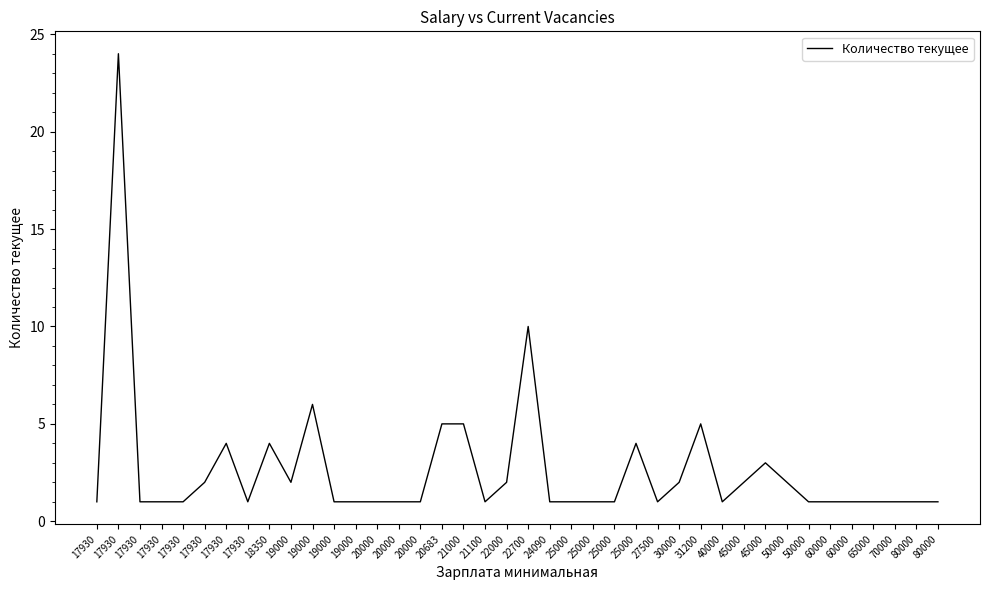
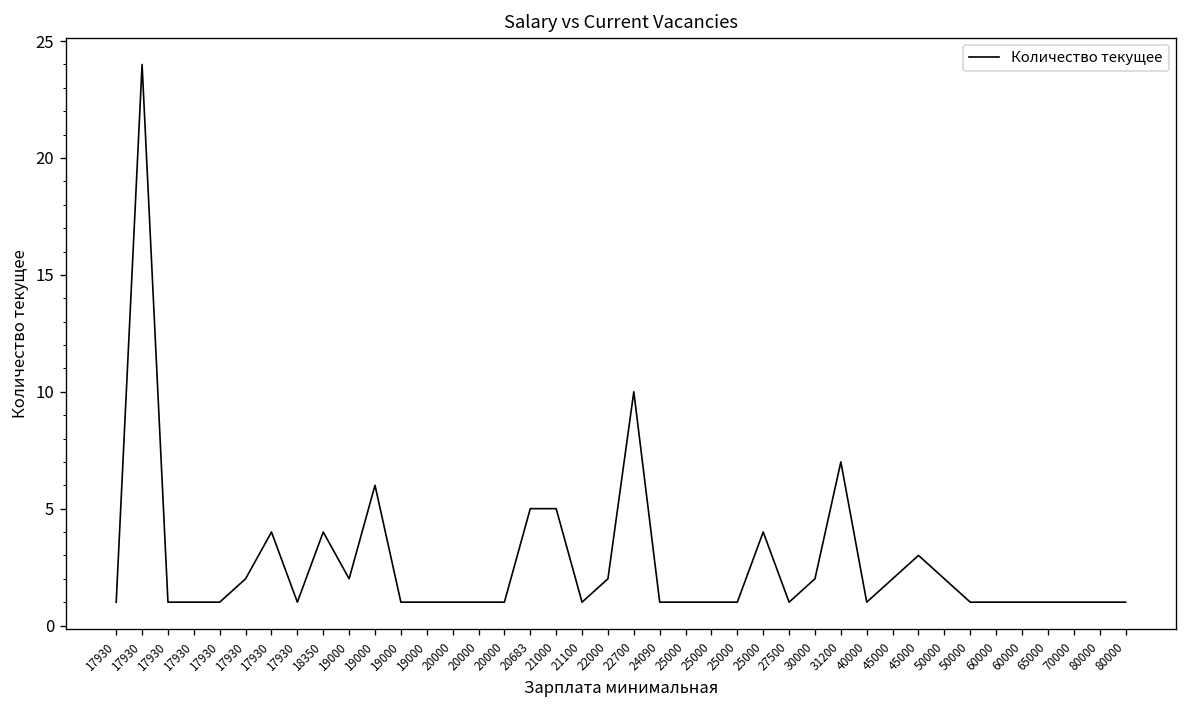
  {
    "18350": 4,
    "20683": 5,
    "21000": 5,
    "21100": 1,
    "22000": 2,
    "22700": 10,
    "24090": 1,
    "27500": 1,
    "30000": 2,
-   "31200": 5,
+   "31200": 7,
    "40000": 1,
    "65000": 1,
    "70000": 1
  }
